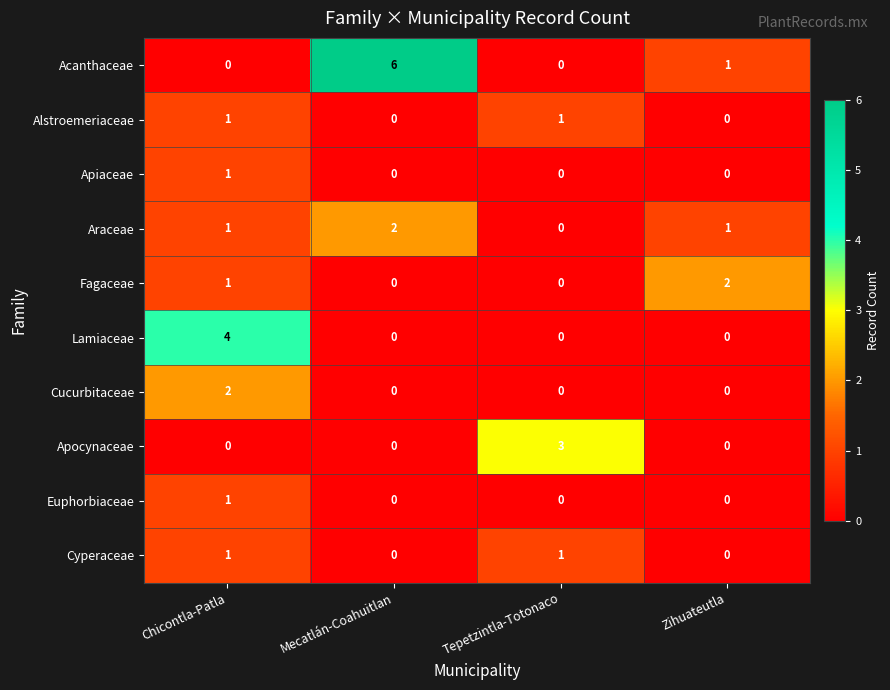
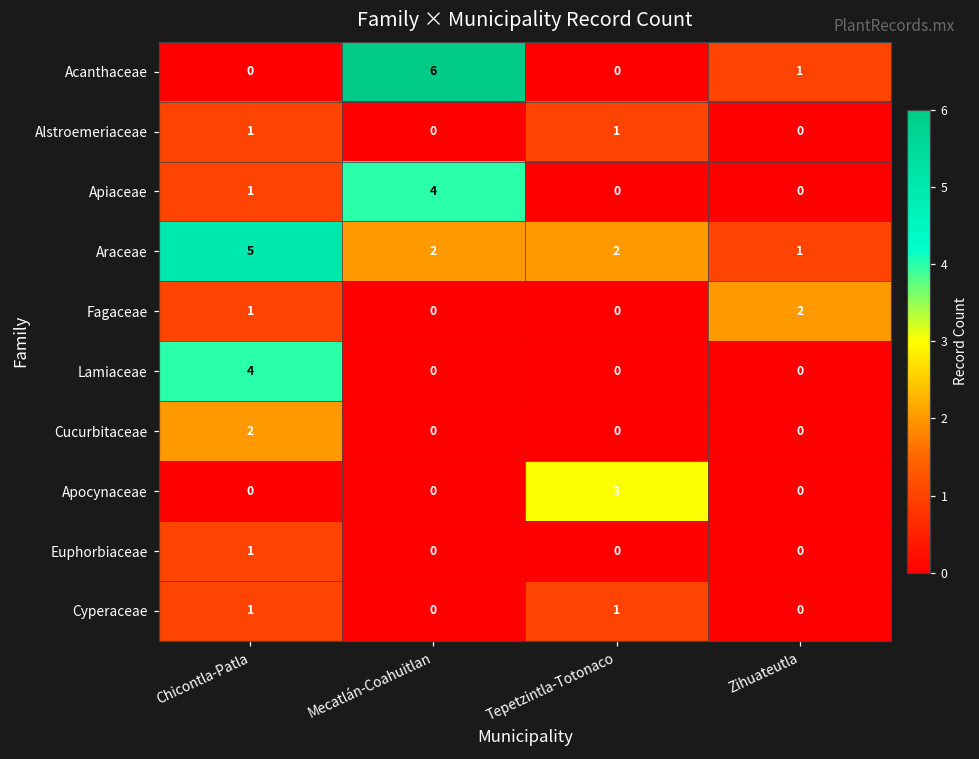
  {
    "Acanthaceae": {
      "Chicontla-Patla": 0,
      "Mecatlán-Coahuitlan": 6,
      "Tepetzintla-Totonaco": 0,
      "Zihuateutla": 1
    },
    "Alstroemeriaceae": {
      "Chicontla-Patla": 1,
      "Mecatlán-Coahuitlan": 0,
      "Tepetzintla-Totonaco": 1,
      "Zihuateutla": 0
    },
    "Apiaceae": {
      "Chicontla-Patla": 1,
-     "Mecatlán-Coahuitlan": 0,
+     "Mecatlán-Coahuitlan": 4,
      "Tepetzintla-Totonaco": 0,
      "Zihuateutla": 0
    },
    "Araceae": {
-     "Chicontla-Patla": 1,
+     "Chicontla-Patla": 5,
      "Mecatlán-Coahuitlan": 2,
-     "Tepetzintla-Totonaco": 0,
+     "Tepetzintla-Totonaco": 2,
      "Zihuateutla": 1
    },
    "Fagaceae": {
      "Chicontla-Patla": 1,
      "Mecatlán-Coahuitlan": 0,
      "Tepetzintla-Totonaco": 0,
      "Zihuateutla": 2
    },
    "Lamiaceae": {
      "Chicontla-Patla": 4,
      "Mecatlán-Coahuitlan": 0,
      "Tepetzintla-Totonaco": 0,
      "Zihuateutla": 0
    },
    "Cucurbitaceae": {
      "Chicontla-Patla": 2,
      "Mecatlán-Coahuitlan": 0,
      "Tepetzintla-Totonaco": 0,
      "Zihuateutla": 0
    },
    "Apocynaceae": {
      "Chicontla-Patla": 0,
      "Mecatlán-Coahuitlan": 0,
      "Tepetzintla-Totonaco": 3,
      "Zihuateutla": 0
    },
    "Euphorbiaceae": {
      "Chicontla-Patla": 1,
      "Mecatlán-Coahuitlan": 0,
      "Tepetzintla-Totonaco": 0,
      "Zihuateutla": 0
    },
    "Cyperaceae": {
      "Chicontla-Patla": 1,
      "Mecatlán-Coahuitlan": 0,
      "Tepetzintla-Totonaco": 1,
      "Zihuateutla": 0
    }
  }
